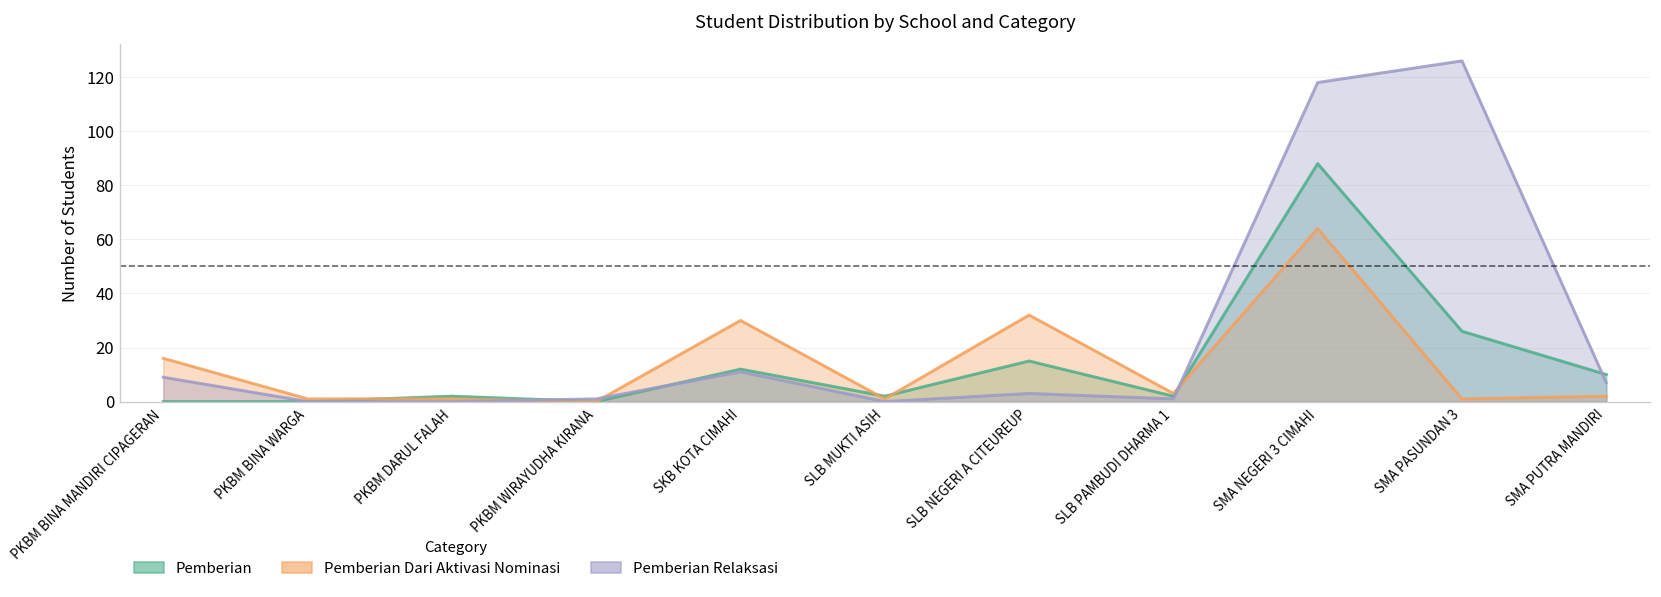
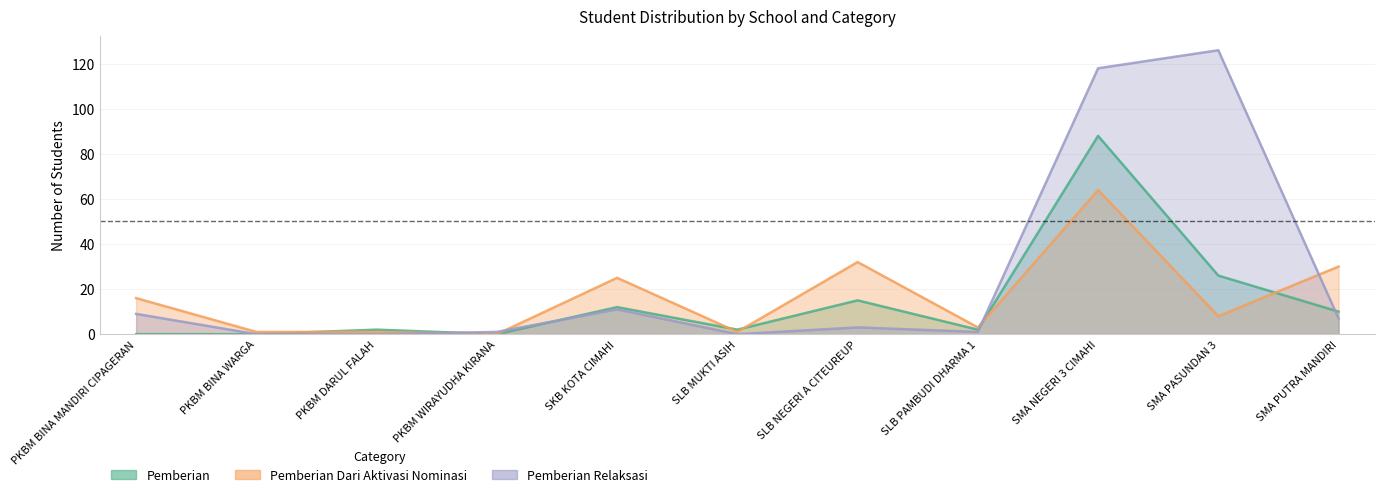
  {
    "Pemberian Dari Aktivasi Nominasi": {
      "PKBM BINA MANDIRI CIPAGERAN": 16,
-     "SKB KOTA CIMAHI": 30,
+     "SKB KOTA CIMAHI": 25,
      "SLB NEGERI A CITEUREUP": 32,
      "SMA NEGERI 3 CIMAHI": 64,
-     "SMA PASUNDAN 3": 1,
-     "SMA PUTRA MANDIRI": 2
+     "SMA PASUNDAN 3": 8,
+     "SMA PUTRA MANDIRI": 30
    }
  }
